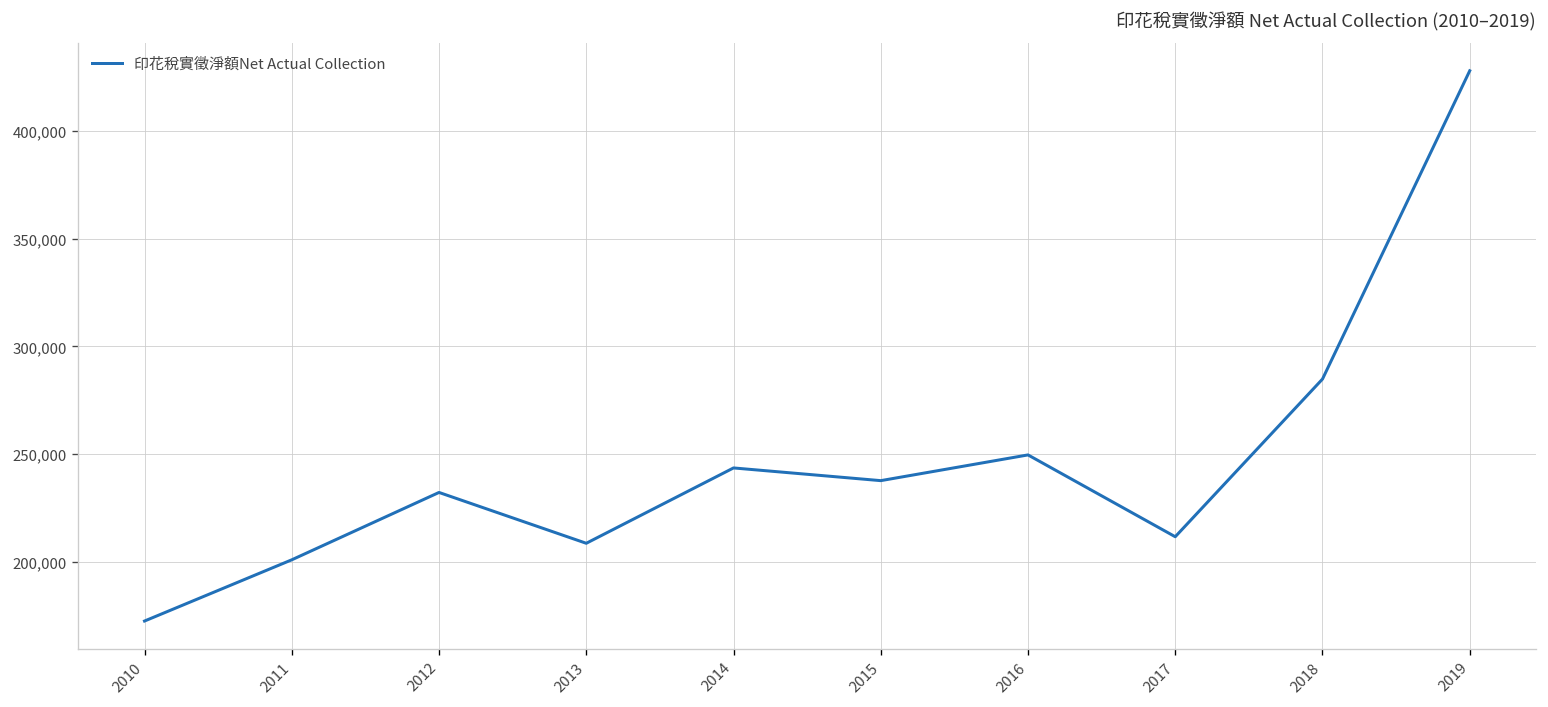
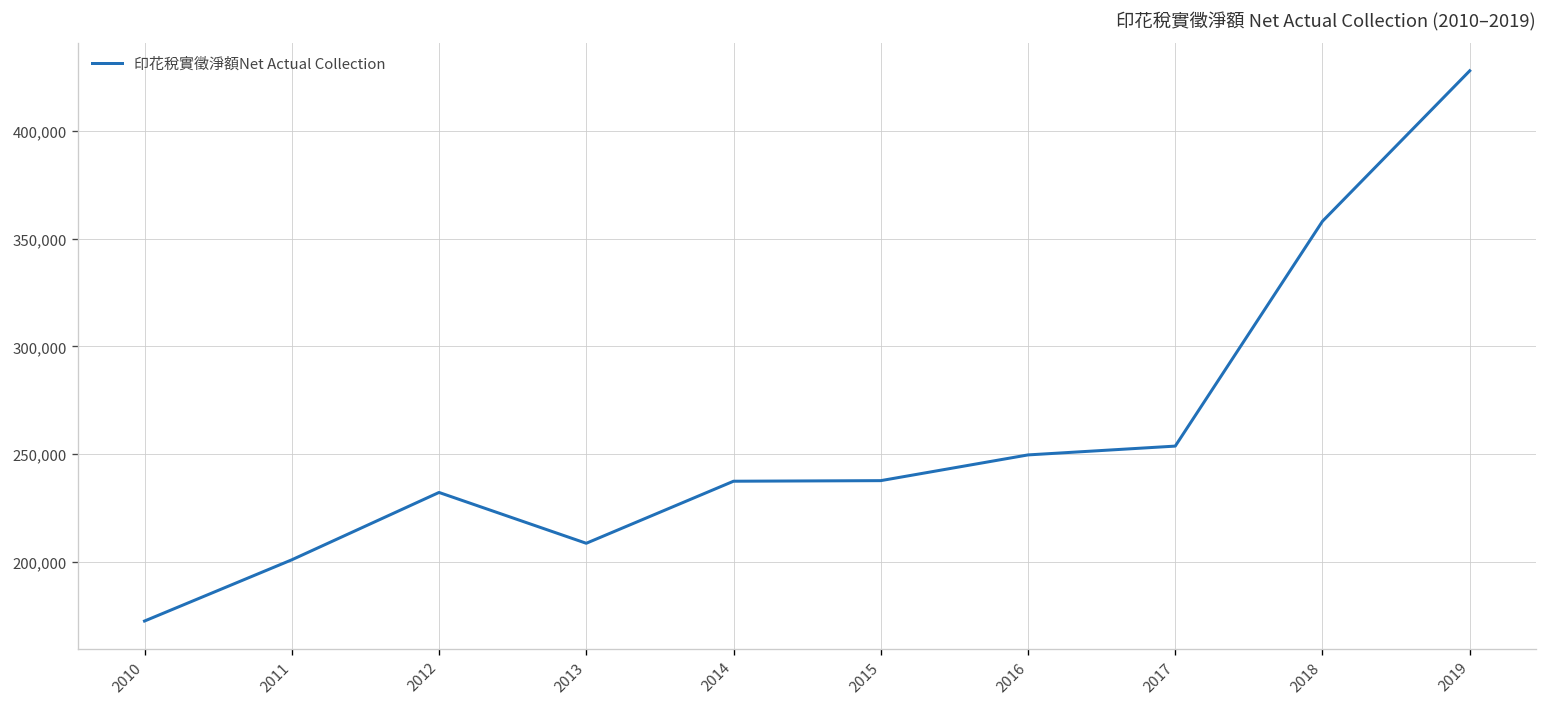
  {
    "2010": "173,000",
    "2011": "201,000",
    "2012": "232,000",
    "2013": "209,000",
-   "2014": "244,000",
+   "2014": "238,000",
    "2015": "238,000",
    "2016": "250,000",
-   "2017": "212,000",
-   "2018": "285,000",
+   "2017": "254,000",
+   "2018": "358,000",
    "2019": "428,000"
  }
